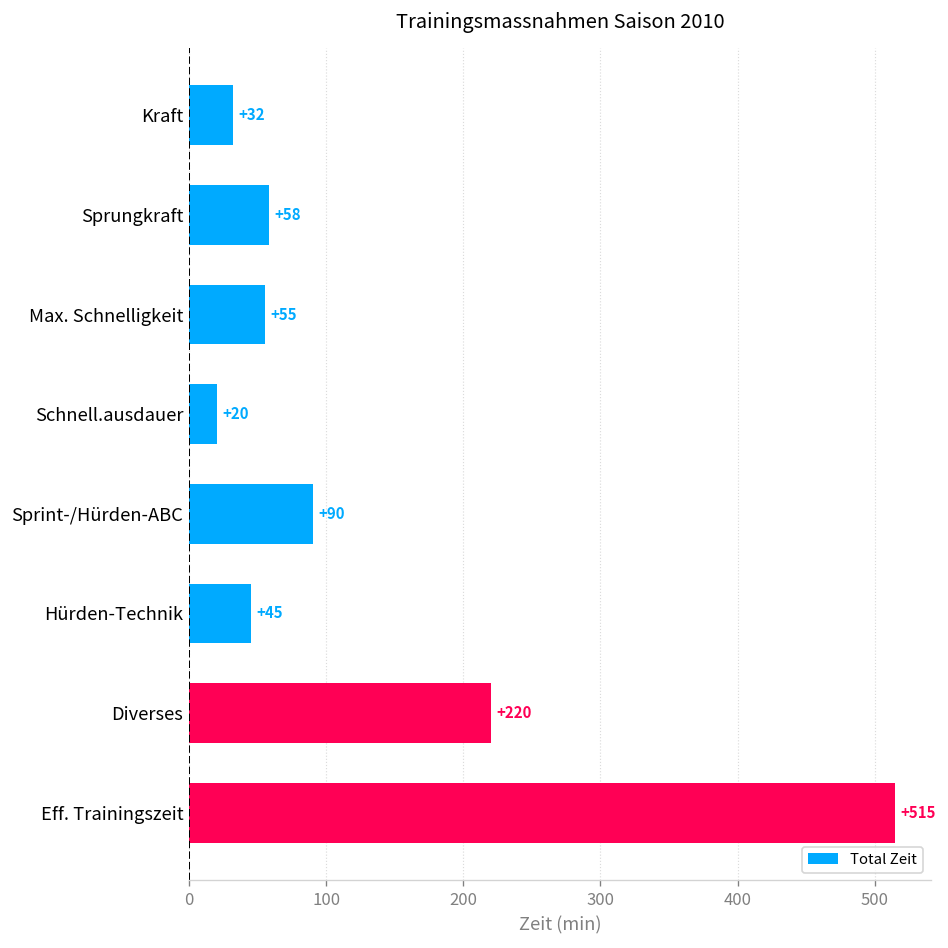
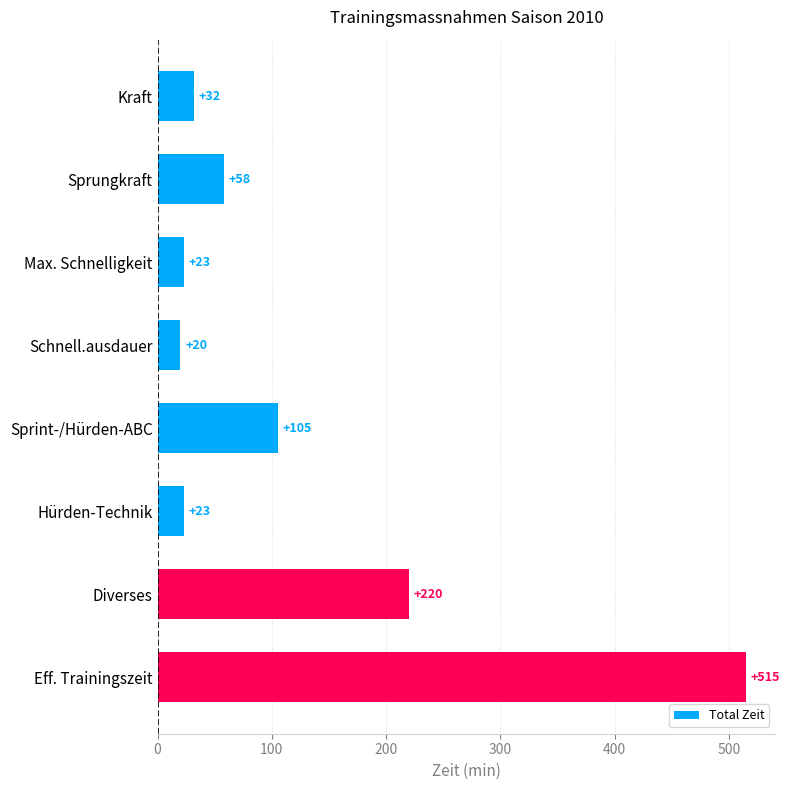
  {
    "Kraft": "+32",
    "Sprungkraft": "+58",
-   "Max. Schnelligkeit": "+55",
+   "Max. Schnelligkeit": "+23",
    "Schnell.ausdauer": "+20",
-   "Sprint-/Hürden-ABC": "+90",
-   "Hürden-Technik": "+45",
+   "Sprint-/Hürden-ABC": "+105",
+   "Hürden-Technik": "+23",
    "Diverses": "+220",
    "Eff. Trainingszeit": "+515"
  }
